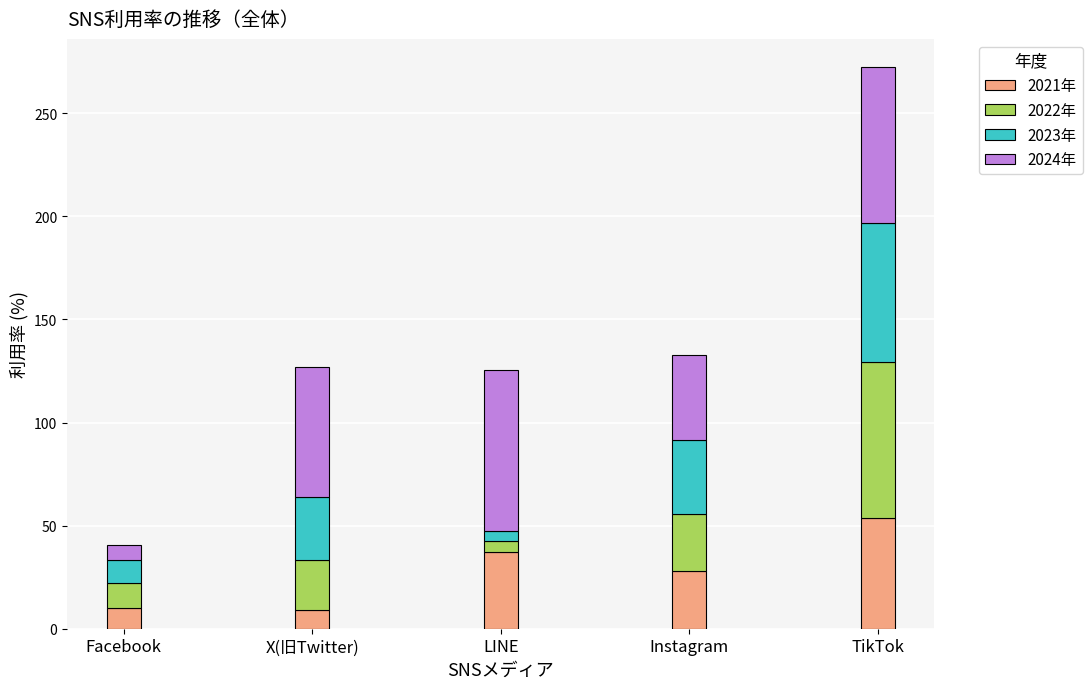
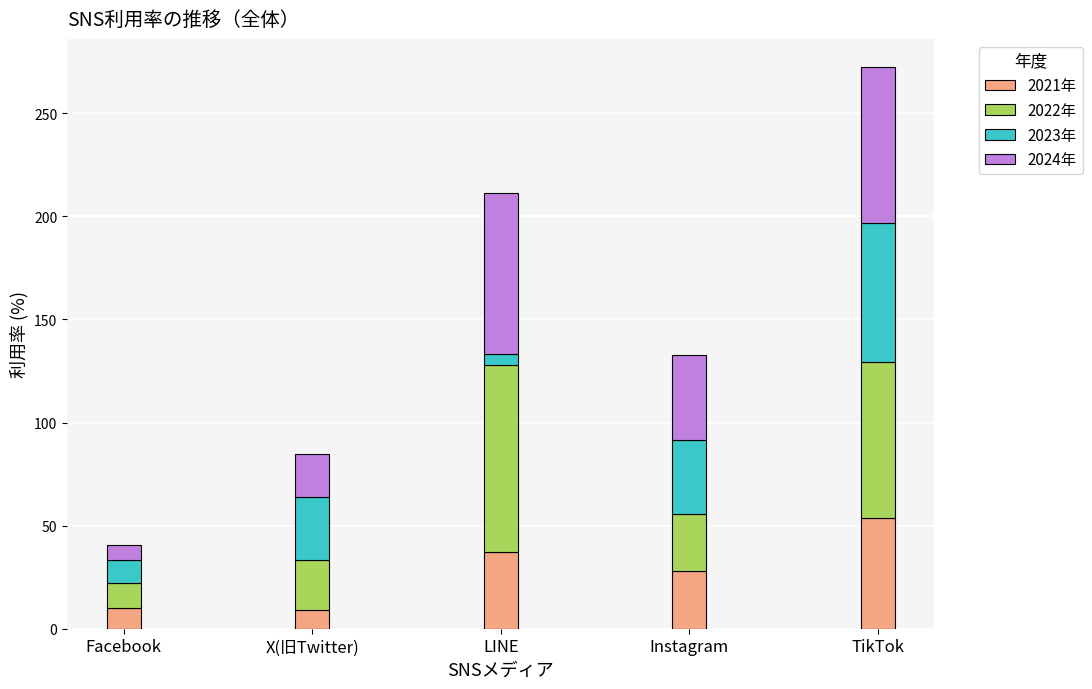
  {
    "2021年": {
      "Facebook": 10,
      "X(旧Twitter)": 9,
      "LINE": 37,
      "Instagram": 28,
      "TikTok": 54
    },
    "2022年": {
      "Facebook": 12,
      "X(旧Twitter)": 24,
-     "LINE": 5,
+     "LINE": 91,
      "Instagram": 28,
      "TikTok": 75
    },
    "2023年": {
      "Facebook": 11,
      "X(旧Twitter)": 30,
      "LINE": 5,
      "Instagram": 36,
      "TikTok": 68
    },
    "2024年": {
      "Facebook": 7,
-     "X(旧Twitter)": 63,
+     "X(旧Twitter)": 21,
      "LINE": 78,
      "Instagram": 41,
      "TikTok": 76
    }
  }
